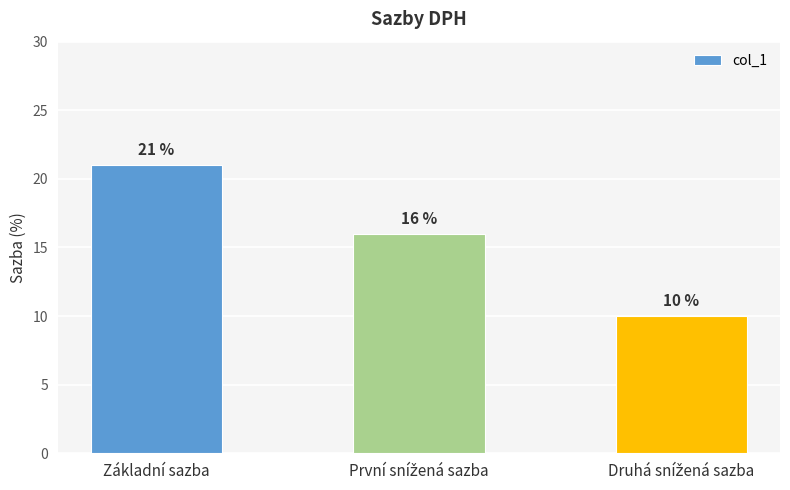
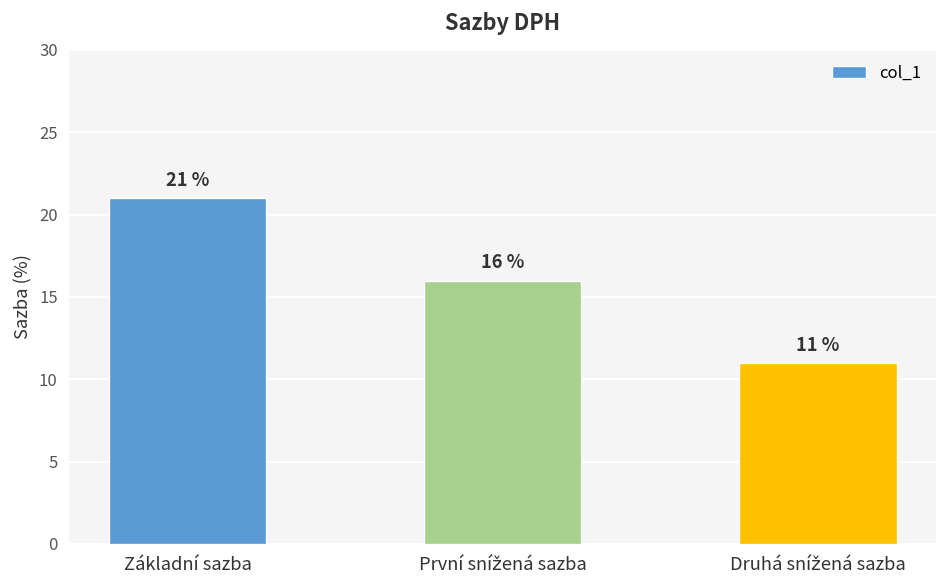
  {
    "Základní sazba": "21 %",
    "První snížená sazba": "16 %",
-   "Druhá snížená sazba": "10 %"
+   "Druhá snížená sazba": "11 %"
  }
